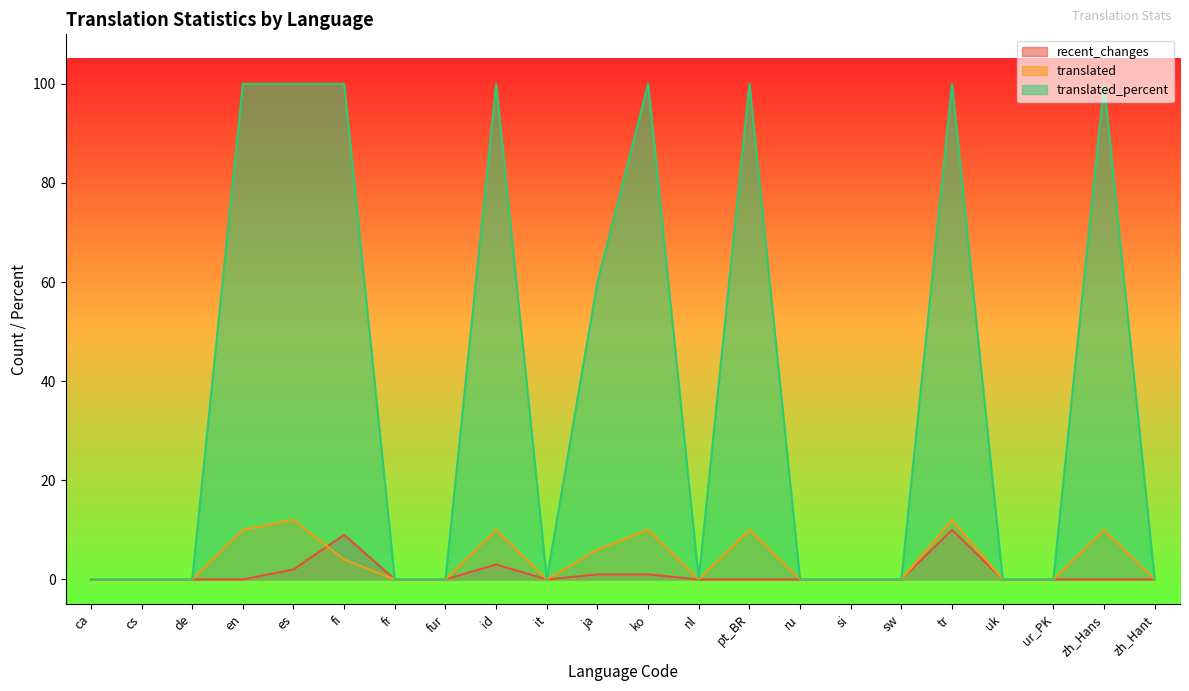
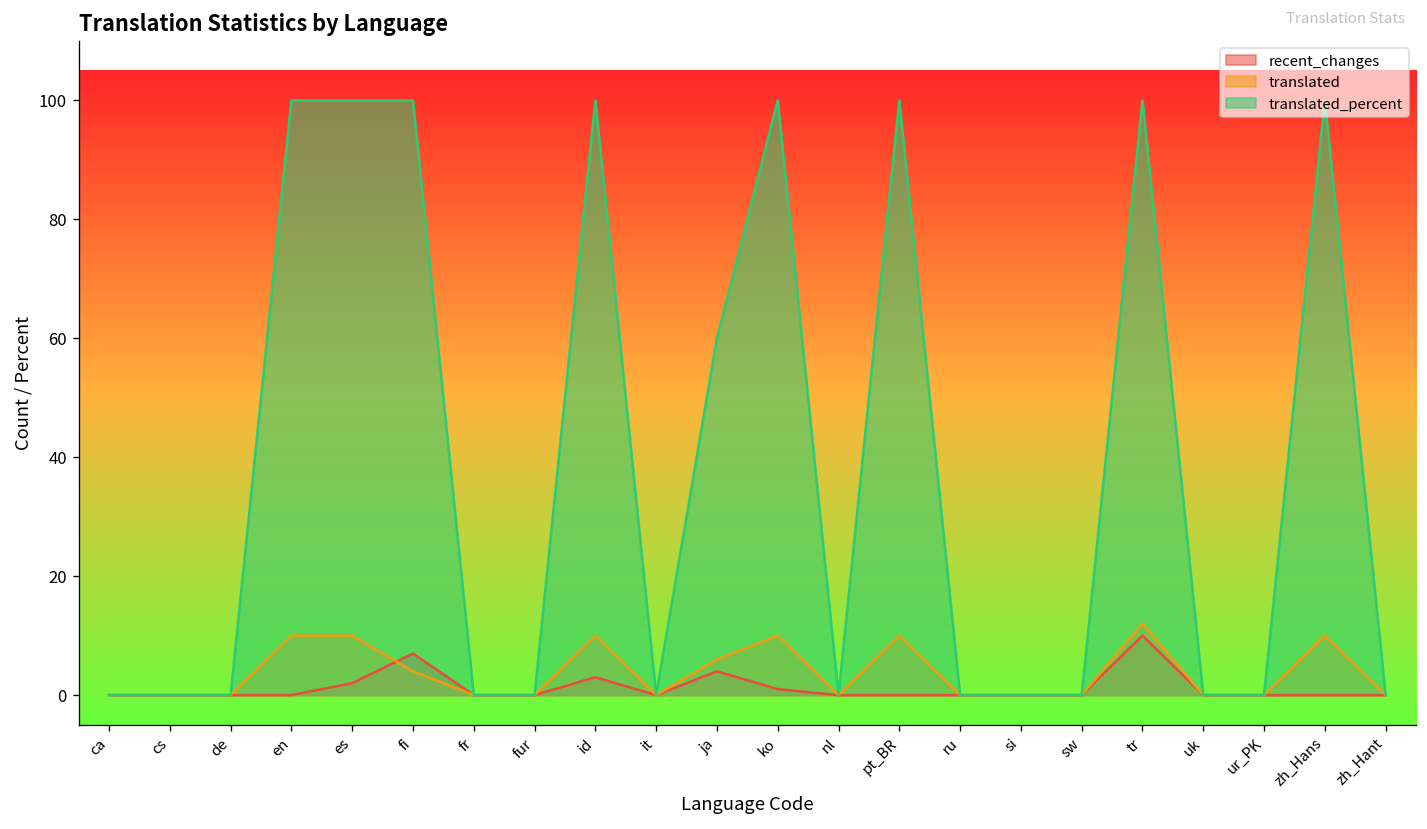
  {
    "recent_changes": {
      "en": 0,
      "es": 2,
-     "fi": 9,
+     "fi": 7,
      "id": 3,
-     "ja": 1,
+     "ja": 4,
      "ko": 1,
      "pt_BR": 0,
      "tr": 10,
      "zh_Hans": 0
    },
    "translated": {
      "en": 10,
-     "es": 12,
+     "es": 10,
      "fi": 4,
      "id": 10,
      "ja": 6,
      "ko": 10,
      "pt_BR": 10,
      "tr": 12,
      "zh_Hans": 10
    },
    "translated_percent": {
      "en": 100,
      "es": 100,
      "fi": 100,
      "id": 100,
      "ja": 60,
      "ko": 100,
      "pt_BR": 100,
      "tr": 100
    }
  }
